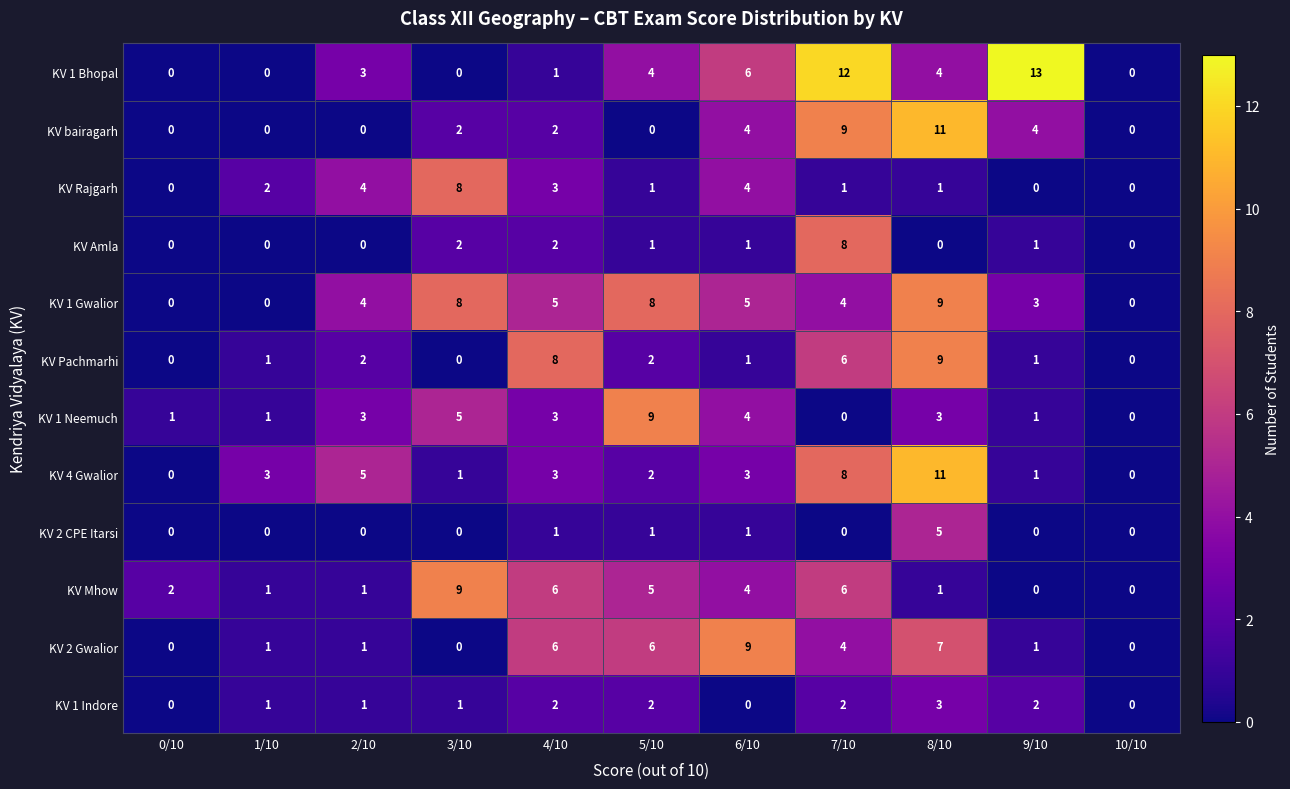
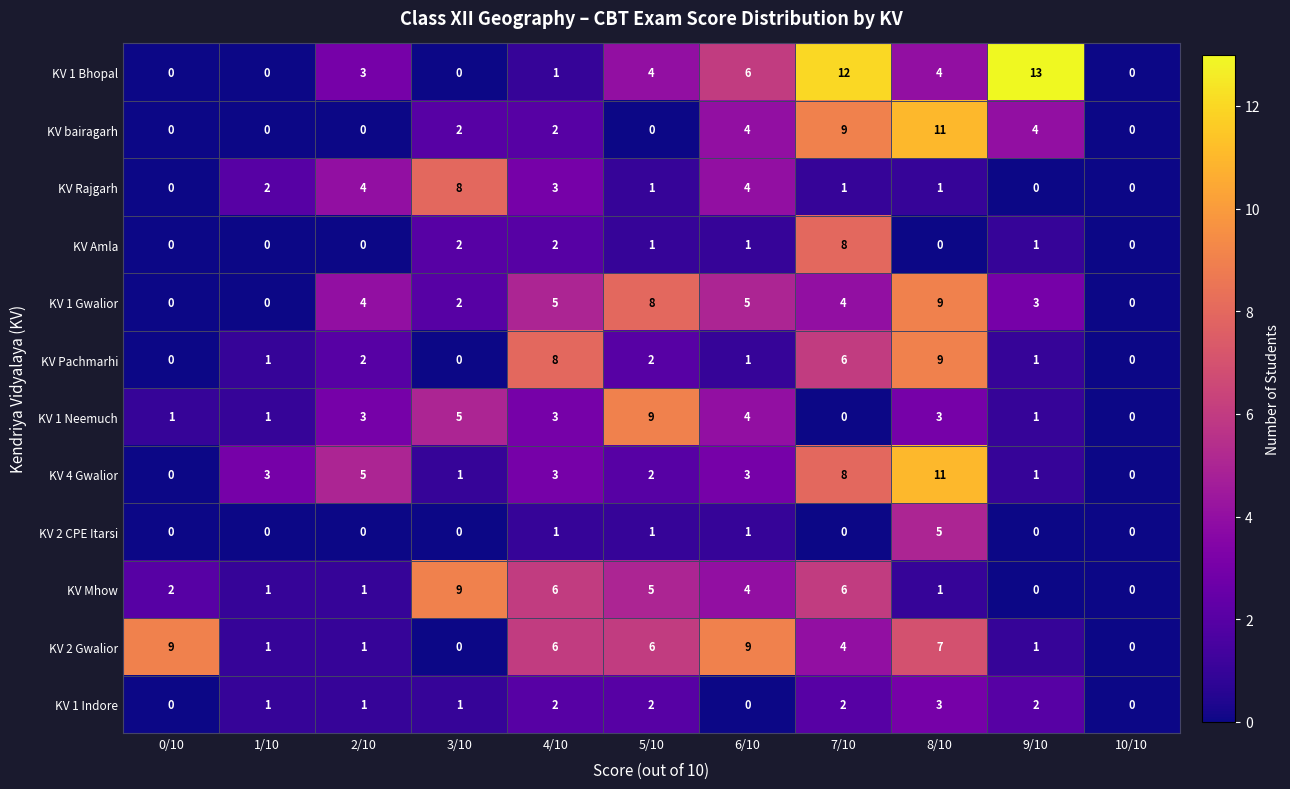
  {
    "KV 1 Bhopal": {
      "0/10": 0,
      "1/10": 0,
      "2/10": 3,
      "3/10": 0,
      "4/10": 1,
      "5/10": 4,
      "6/10": 6,
      "7/10": 12,
      "8/10": 4,
      "9/10": 13,
      "10/10": 0
    },
    "KV bairagarh": {
      "0/10": 0,
      "1/10": 0,
      "2/10": 0,
      "3/10": 2,
      "4/10": 2,
      "5/10": 0,
      "6/10": 4,
      "7/10": 9,
      "8/10": 11,
      "9/10": 4,
      "10/10": 0
    },
    "KV Rajgarh": {
      "0/10": 0,
      "1/10": 2,
      "2/10": 4,
      "3/10": 8,
      "4/10": 3,
      "5/10": 1,
      "6/10": 4,
      "7/10": 1,
      "8/10": 1,
      "9/10": 0,
      "10/10": 0
    },
    "KV Amla": {
      "0/10": 0,
      "1/10": 0,
      "2/10": 0,
      "3/10": 2,
      "4/10": 2,
      "5/10": 1,
      "6/10": 1,
      "7/10": 8,
      "8/10": 0,
      "9/10": 1,
      "10/10": 0
    },
    "KV 1 Gwalior": {
      "0/10": 0,
      "1/10": 0,
      "2/10": 4,
-     "3/10": 8,
+     "3/10": 2,
      "4/10": 5,
      "5/10": 8,
      "6/10": 5,
      "7/10": 4,
      "8/10": 9,
      "9/10": 3,
      "10/10": 0
    },
    "KV Pachmarhi": {
      "0/10": 0,
      "1/10": 1,
      "2/10": 2,
      "3/10": 0,
      "4/10": 8,
      "5/10": 2,
      "6/10": 1,
      "7/10": 6,
      "8/10": 9,
      "9/10": 1,
      "10/10": 0
    },
    "KV 1 Neemuch": {
      "0/10": 1,
      "1/10": 1,
      "2/10": 3,
      "3/10": 5,
      "4/10": 3,
      "5/10": 9,
      "6/10": 4,
      "7/10": 0,
      "8/10": 3,
      "9/10": 1,
      "10/10": 0
    },
    "KV 4 Gwalior": {
      "0/10": 0,
      "1/10": 3,
      "2/10": 5,
      "3/10": 1,
      "4/10": 3,
      "5/10": 2,
      "6/10": 3,
      "7/10": 8,
      "8/10": 11,
      "9/10": 1,
      "10/10": 0
    },
    "KV 2 CPE Itarsi": {
      "0/10": 0,
      "1/10": 0,
      "2/10": 0,
      "3/10": 0,
      "4/10": 1,
      "5/10": 1,
      "6/10": 1,
      "7/10": 0,
      "8/10": 5,
      "9/10": 0,
      "10/10": 0
    },
    "KV Mhow": {
      "0/10": 2,
      "1/10": 1,
      "2/10": 1,
      "3/10": 9,
      "4/10": 6,
      "5/10": 5,
      "6/10": 4,
      "7/10": 6,
      "8/10": 1,
      "9/10": 0,
      "10/10": 0
    },
    "KV 2 Gwalior": {
-     "0/10": 0,
+     "0/10": 9,
      "1/10": 1,
      "2/10": 1,
      "3/10": 0,
      "4/10": 6,
      "5/10": 6,
      "6/10": 9,
      "7/10": 4,
      "8/10": 7,
      "9/10": 1,
      "10/10": 0
    },
    "KV 1 Indore": {
      "0/10": 0,
      "1/10": 1,
      "2/10": 1,
      "3/10": 1,
      "4/10": 2,
      "5/10": 2,
      "6/10": 0,
      "7/10": 2,
      "8/10": 3,
      "9/10": 2,
      "10/10": 0
    }
  }
